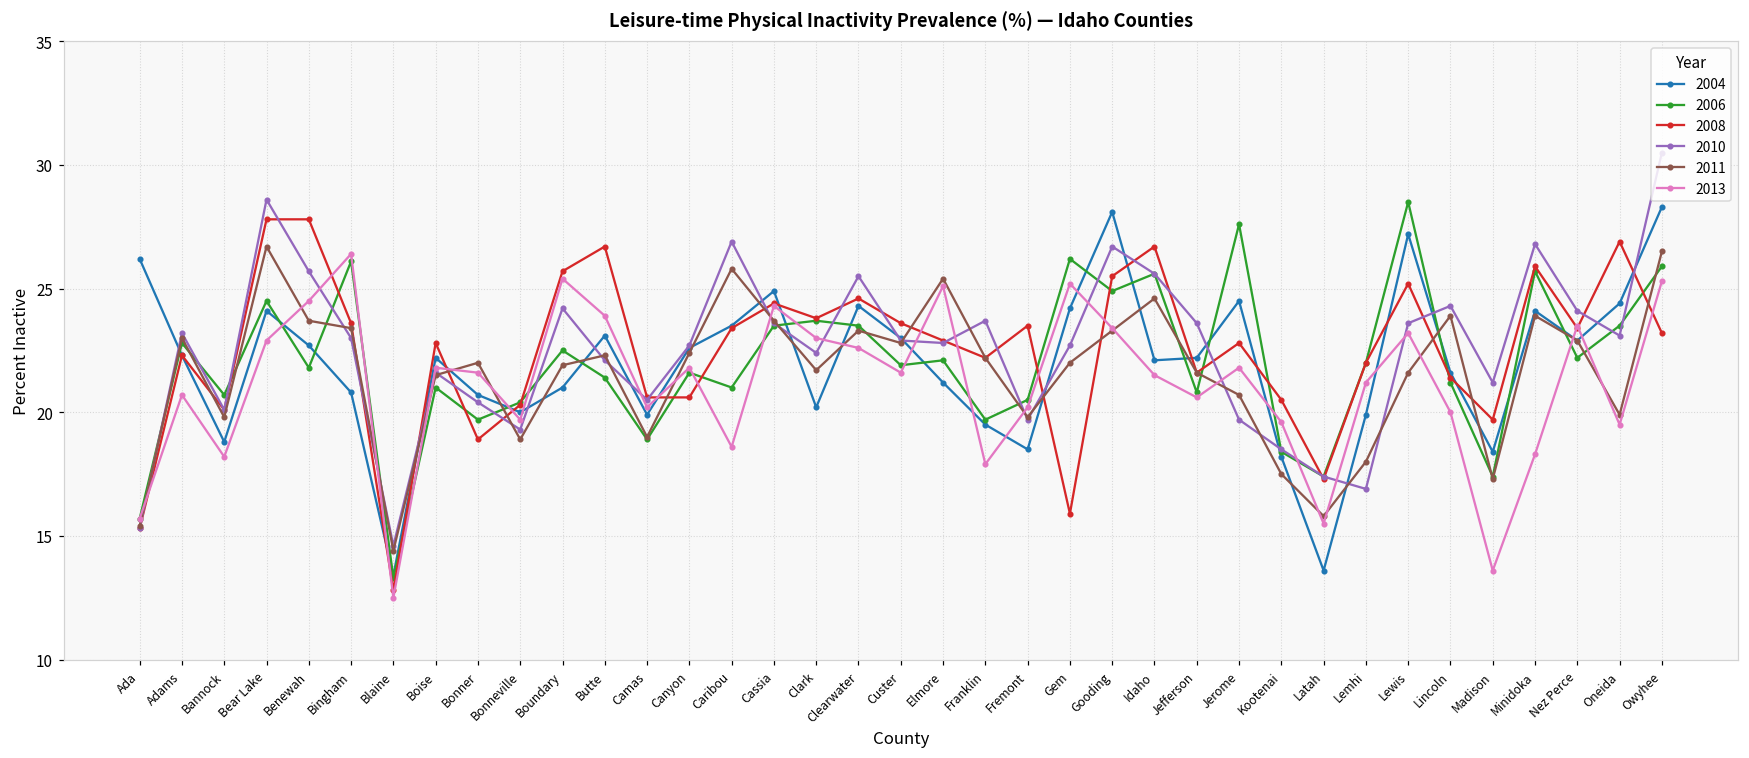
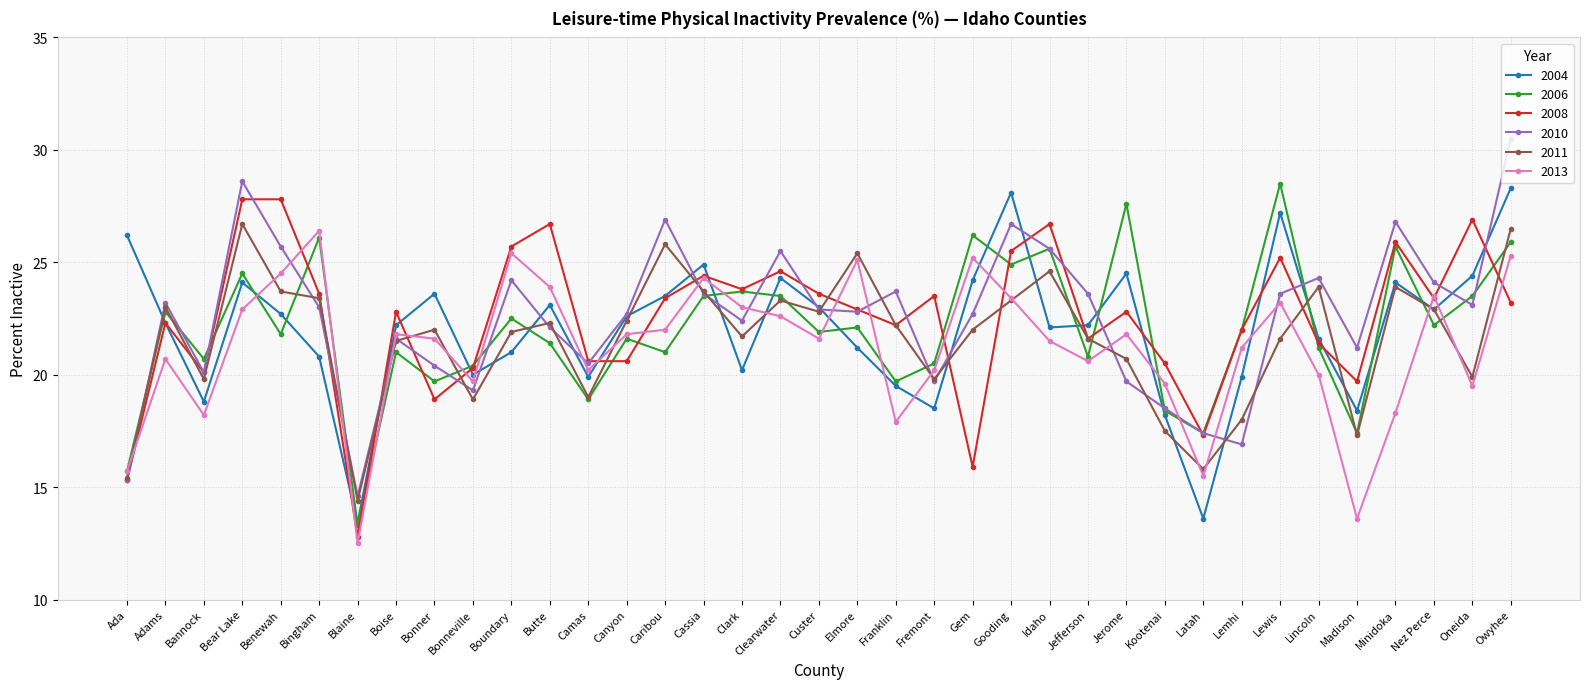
  {
    "2004": {
      "Ada": 26.2,
      "Bannock": 18.8,
      "Bear Lake": 24.1,
      "Benewah": 22.7,
      "Bingham": 20.8,
      "Boise": 22.2,
-     "Bonner": 20.7,
+     "Bonner": 23.6,
      "Bonneville": 20.0,
      "Boundary": 21.0,
      "Butte": 23.1,
      "Camas": 19.9,
      "Cassia": 24.9,
      "Clark": 20.2,
      "Clearwater": 24.3,
      "Elmore": 21.2,
      "Franklin": 19.5,
      "Fremont": 18.5,
      "Gem": 24.2,
      "Gooding": 28.1,
      "Idaho": 22.1,
      "Jefferson": 22.2,
      "Jerome": 24.5,
      "Kootenai": 18.2,
      "Latah": 13.6,
      "Lemhi": 19.9,
      "Lewis": 27.2,
      "Lincoln": 21.6,
      "Madison": 18.4,
      "Minidoka": 24.1,
      "Oneida": 24.4,
      "Owyhee": 28.3
    },
    "2006": {
      "Adams": 22.8,
      "Bannock": 20.7,
      "Bear Lake": 24.5,
      "Benewah": 21.8,
      "Bingham": 26.1,
      "Boise": 21.0,
      "Bonner": 19.7,
      "Boundary": 22.5,
      "Butte": 21.4,
      "Canyon": 21.6,
      "Caribou": 21.0,
      "Clearwater": 23.5,
      "Custer": 21.9,
      "Elmore": 22.1,
      "Franklin": 19.7,
      "Fremont": 20.5,
      "Gem": 26.2,
      "Gooding": 24.9,
      "Jefferson": 20.8,
      "Jerome": 27.6,
      "Lewis": 28.5,
      "Lincoln": 21.2,
      "Minidoka": 25.7,
      "Nez Perce": 22.2,
      "Oneida": 23.5,
      "Owyhee": 25.9
    },
    "2008": {
      "Bear Lake": 27.8,
      "Benewah": 27.8,
      "Bingham": 23.6,
      "Blaine": 12.8,
      "Boise": 22.8,
      "Bonner": 18.9,
      "Boundary": 25.7,
      "Butte": 26.7,
      "Canyon": 20.6,
      "Clearwater": 24.6,
      "Custer": 23.6,
      "Fremont": 23.5,
      "Gem": 15.9,
      "Gooding": 25.5,
      "Idaho": 26.7,
      "Jerome": 22.8,
      "Kootenai": 20.5,
      "Lewis": 25.2,
      "Lincoln": 21.4,
      "Madison": 19.7,
      "Minidoka": 25.9,
      "Oneida": 26.9,
      "Owyhee": 23.2
    },
    "2010": {
      "Adams": 23.2,
      "Bear Lake": 28.6,
      "Benewah": 25.7,
      "Bingham": 23.0,
      "Blaine": 14.6,
      "Bonner": 20.4,
      "Bonneville": 19.3,
      "Boundary": 24.2,
      "Butte": 22.1,
      "Caribou": 26.9,
      "Clark": 22.4,
      "Clearwater": 25.5,
      "Franklin": 23.7,
      "Gem": 22.7,
      "Gooding": 26.7,
      "Jefferson": 23.6,
      "Jerome": 19.7,
      "Lemhi": 16.9,
      "Lewis": 23.6,
      "Lincoln": 24.3,
      "Madison": 21.2,
      "Minidoka": 26.8,
      "Nez Perce": 24.1,
      "Oneida": 23.1
    },
    "2011": {
      "Adams": 23.0,
      "Bannock": 19.8,
      "Bear Lake": 26.7,
      "Benewah": 23.7,
      "Bingham": 23.4,
      "Blaine": 14.4,
      "Bonner": 22.0,
      "Bonneville": 18.9,
      "Boundary": 21.9,
      "Butte": 22.3,
      "Canyon": 22.4,
      "Caribou": 25.8,
      "Clark": 21.7,
      "Clearwater": 23.3,
      "Elmore": 25.4,
      "Gem": 22.0,
      "Idaho": 24.6,
      "Jerome": 20.7,
      "Kootenai": 17.5,
      "Latah": 15.8,
      "Lemhi": 18.0,
      "Lewis": 21.6,
      "Lincoln": 23.9,
      "Minidoka": 23.9,
      "Oneida": 19.9,
      "Owyhee": 26.5
    },
    "2013": {
      "Adams": 20.7,
      "Bannock": 18.2,
      "Bear Lake": 22.9,
      "Benewah": 24.5,
      "Bingham": 26.4,
      "Blaine": 12.5,
      "Boise": 21.8,
      "Bonner": 21.6,
      "Bonneville": 19.7,
      "Boundary": 25.4,
      "Butte": 23.9,
      "Camas": 20.2,
      "Canyon": 21.8,
-     "Caribou": 18.6,
+     "Caribou": 22.0,
      "Clark": 23.0,
      "Clearwater": 22.6,
      "Custer": 21.6,
      "Elmore": 25.1,
      "Franklin": 17.9,
      "Fremont": 20.2,
      "Gem": 25.2,
      "Idaho": 21.5,
      "Jefferson": 20.6,
      "Jerome": 21.8,
      "Kootenai": 19.6,
      "Latah": 15.5,
      "Lemhi": 21.2,
      "Lewis": 23.2,
      "Lincoln": 20.0,
      "Madison": 13.6,
      "Minidoka": 18.3,
      "Oneida": 19.5,
      "Owyhee": 25.3
    }
  }
